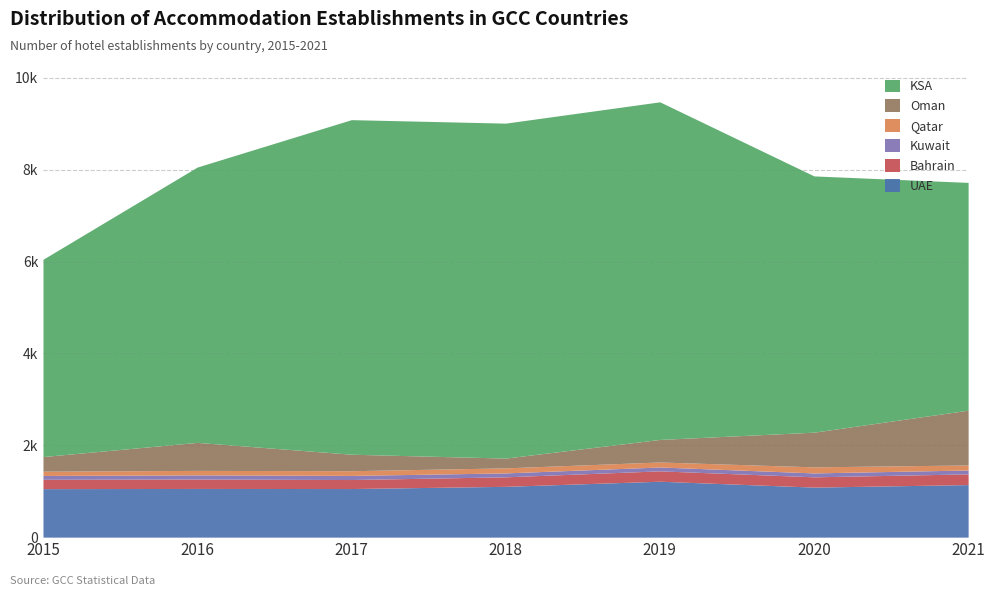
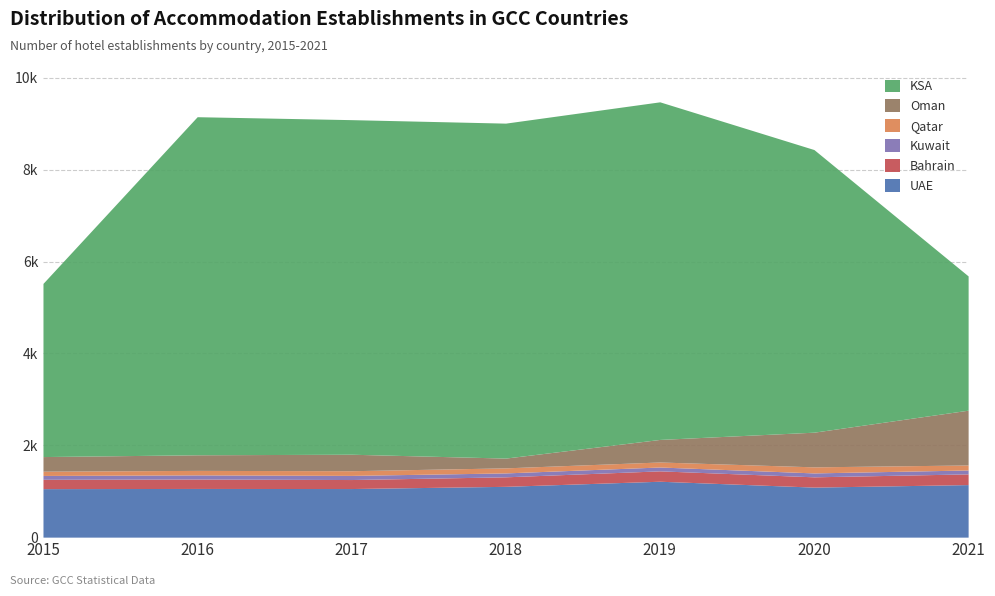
  {
    "Oman": {
      "2015": 300,
-     "2016": 600,
+     "2016": 300,
      "2017": 400,
      "2018": 200,
      "2019": 500,
      "2020": 800,
      "2021": 1200
    },
    "KSA": {
-     "2015": 4300,
-     "2016": 6000,
+     "2015": 3800,
+     "2016": 7400,
      "2017": 7300,
      "2018": 7300,
      "2019": 7400,
-     "2020": 5600,
-     "2021": 5000
+     "2020": 6200,
+     "2021": 2900
    }
  }
